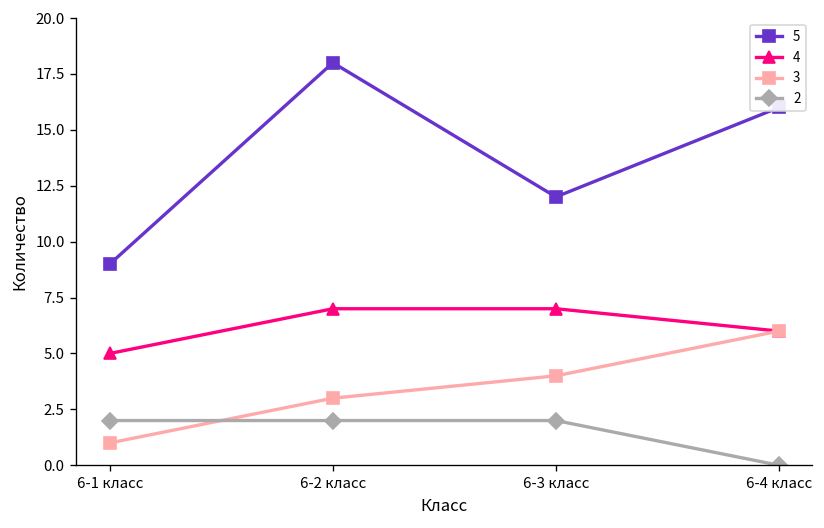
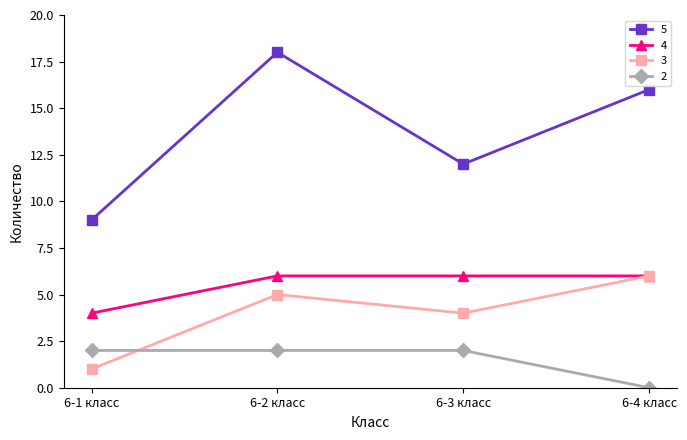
  {
    "5": {
      "6-1 класс": 9,
      "6-2 класс": 18,
      "6-3 класс": 12,
      "6-4 класс": 16
    },
    "4": {
-     "6-1 класс": 5,
-     "6-2 класс": 7,
-     "6-3 класс": 7
+     "6-1 класс": 4,
+     "6-2 класс": 6,
+     "6-3 класс": 6
    },
    "3": {
      "6-1 класс": 1,
-     "6-2 класс": 3,
+     "6-2 класс": 5,
      "6-3 класс": 4
    },
    "2": {
      "6-1 класс": 2,
      "6-2 класс": 2,
      "6-3 класс": 2,
      "6-4 класс": 0
    }
  }
